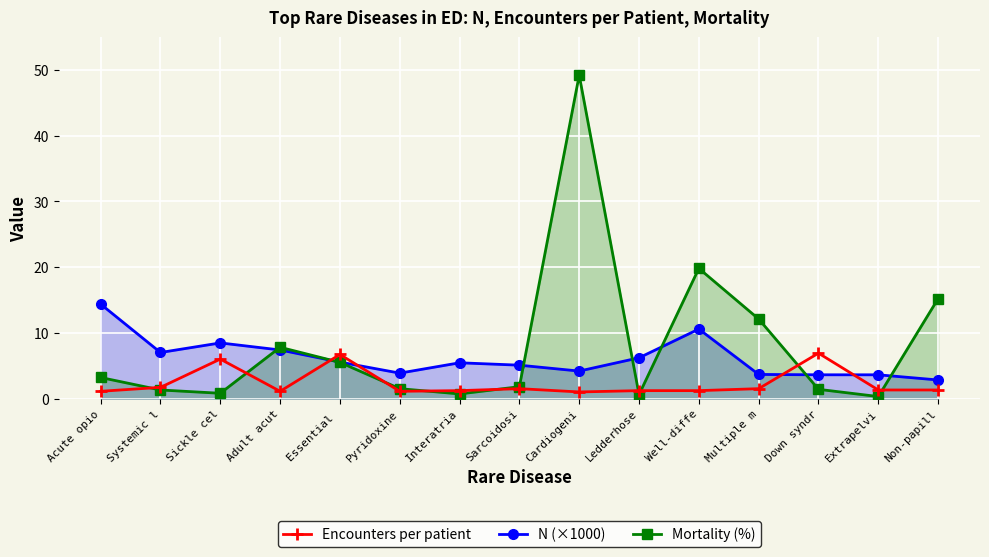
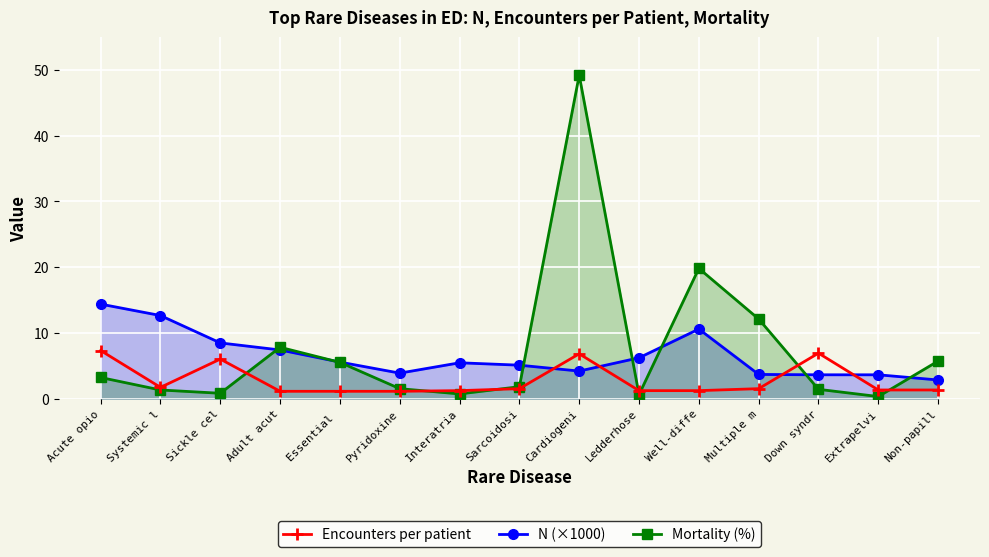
  {
    "N (×1000)": {
      "Acute opio": 14,
-     "Systemic l": 7,
+     "Systemic l": 13,
      "Sickle cel": 8,
      "Adult acut": 7,
      "Pyridoxine": 4,
      "Interatria": 5,
      "Sarcoidosi": 5,
      "Cardiogeni": 4,
      "Ledderhose": 6,
      "Well-diffe": 11,
      "Multiple m": 4,
      "Down syndr": 4,
      "Extrapelvi": 4,
      "Non-papill": 3
    },
    "Mortality (%)": {
      "Acute opio": 3,
      "Systemic l": 1,
      "Sickle cel": 1,
      "Adult acut": 8,
      "Pyridoxine": 2,
      "Interatria": 1,
      "Cardiogeni": 49,
      "Ledderhose": 1,
      "Well-diffe": 20,
      "Multiple m": 12,
      "Down syndr": 1,
      "Extrapelvi": 0,
-     "Non-papill": 15
+     "Non-papill": 6
    },
    "Encounters per patient": {
-     "Acute opio": 1,
+     "Acute opio": 7,
      "Systemic l": 2,
      "Sickle cel": 6,
      "Adult acut": 1,
-     "Essential": 7,
+     "Essential": 1,
      "Pyridoxine": 1,
      "Interatria": 1,
-     "Cardiogeni": 1,
+     "Cardiogeni": 7,
      "Ledderhose": 1,
      "Well-diffe": 1,
      "Multiple m": 2,
      "Down syndr": 7,
      "Extrapelvi": 1,
      "Non-papill": 1
    }
  }
